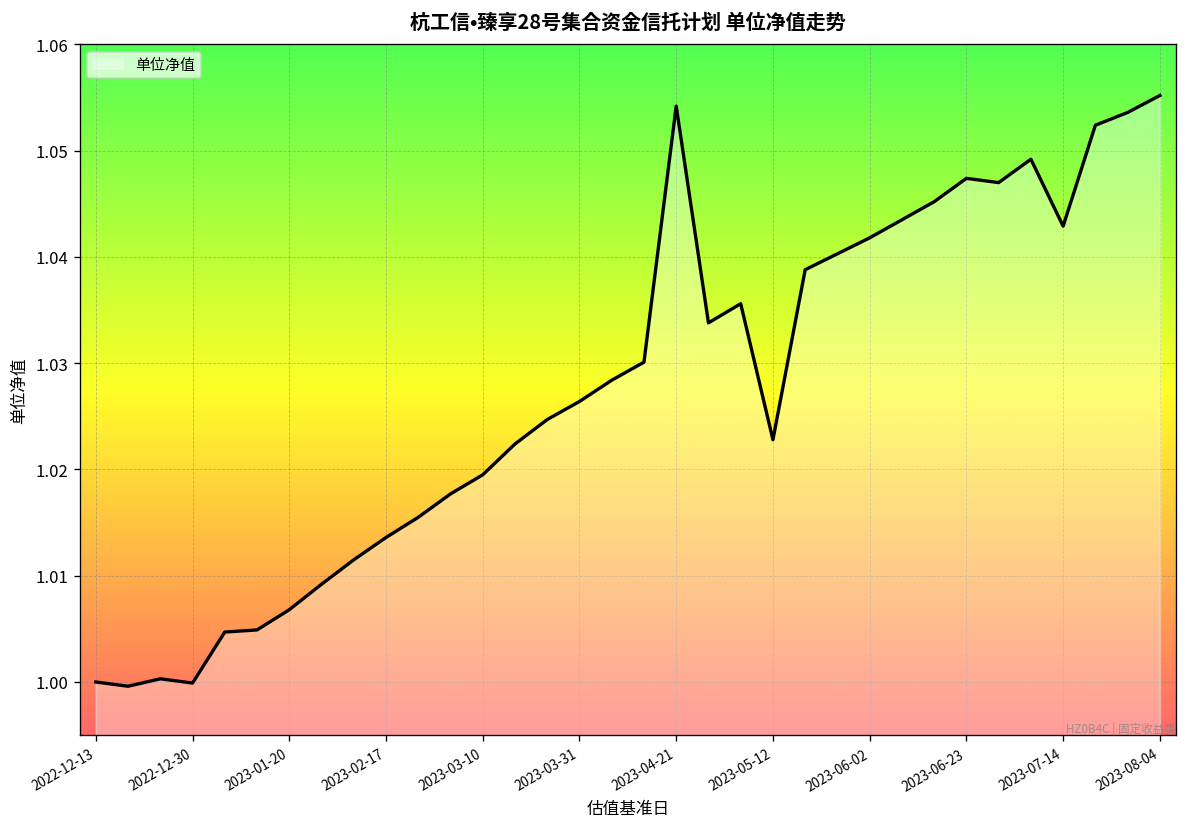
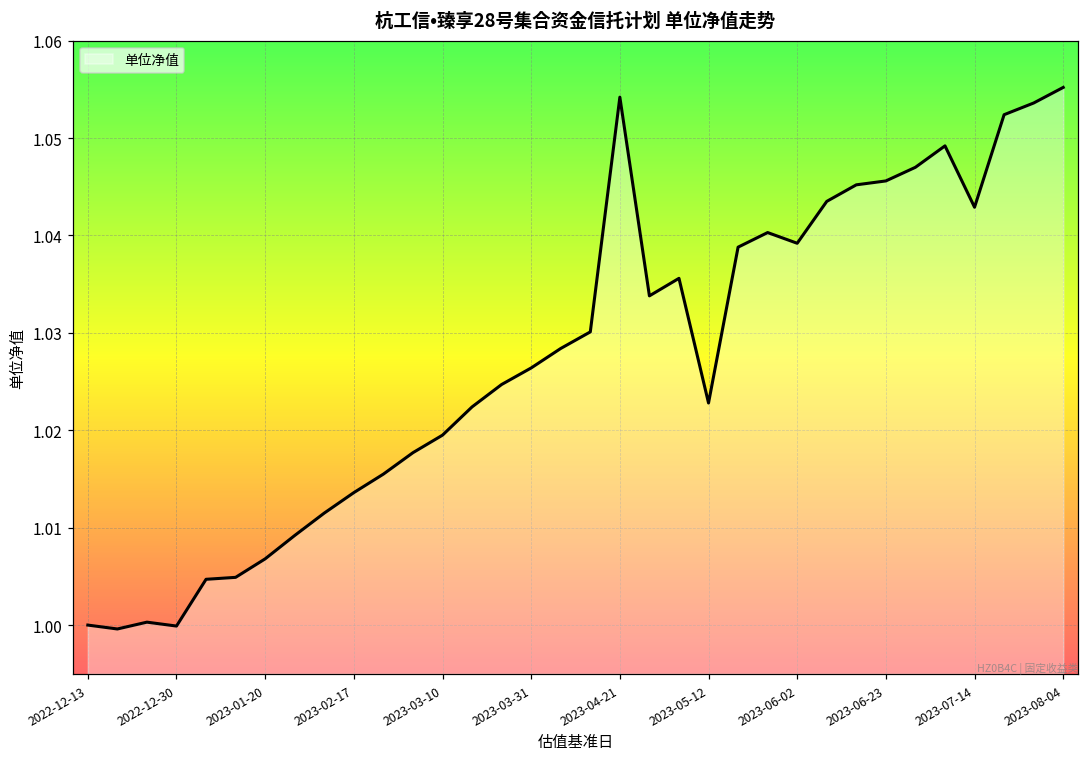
  {
    "2022-12-13": 1.000,
    "2022-12-30": 1.000,
    "2023-01-20": 1.007,
    "2023-02-17": 1.014,
    "2023-03-10": 1.020,
    "2023-03-31": 1.026,
    "2023-04-21": 1.054,
    "2023-05-12": 1.023,
-   "2023-06-02": 1.042,
-   "2023-06-23": 1.047,
+   "2023-06-02": 1.039,
+   "2023-06-23": 1.046,
    "2023-07-14": 1.043,
    "2023-08-04": 1.055
  }
